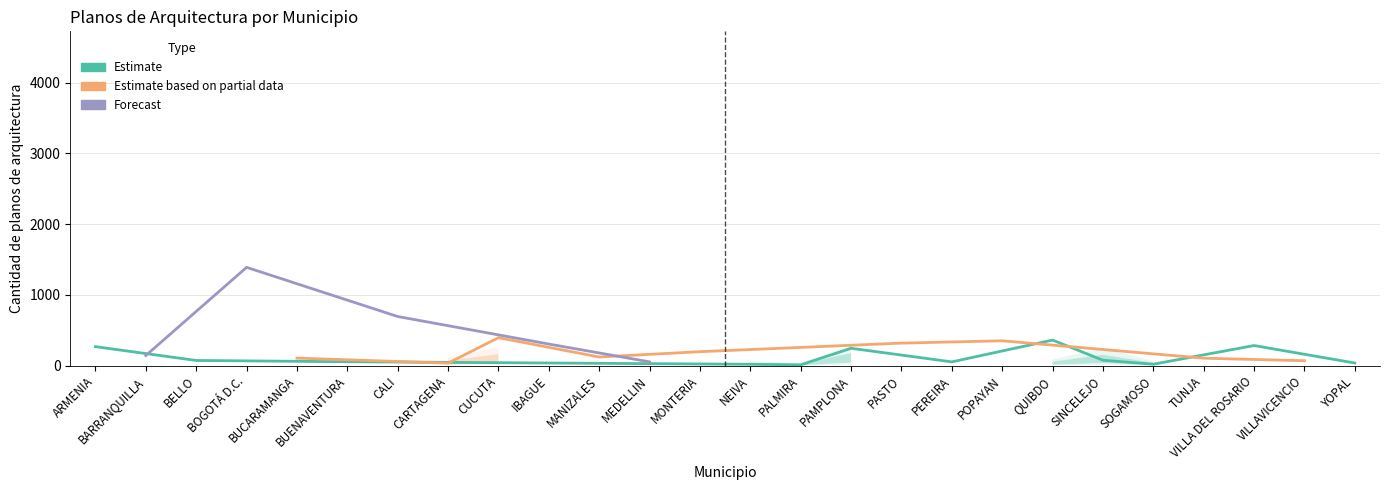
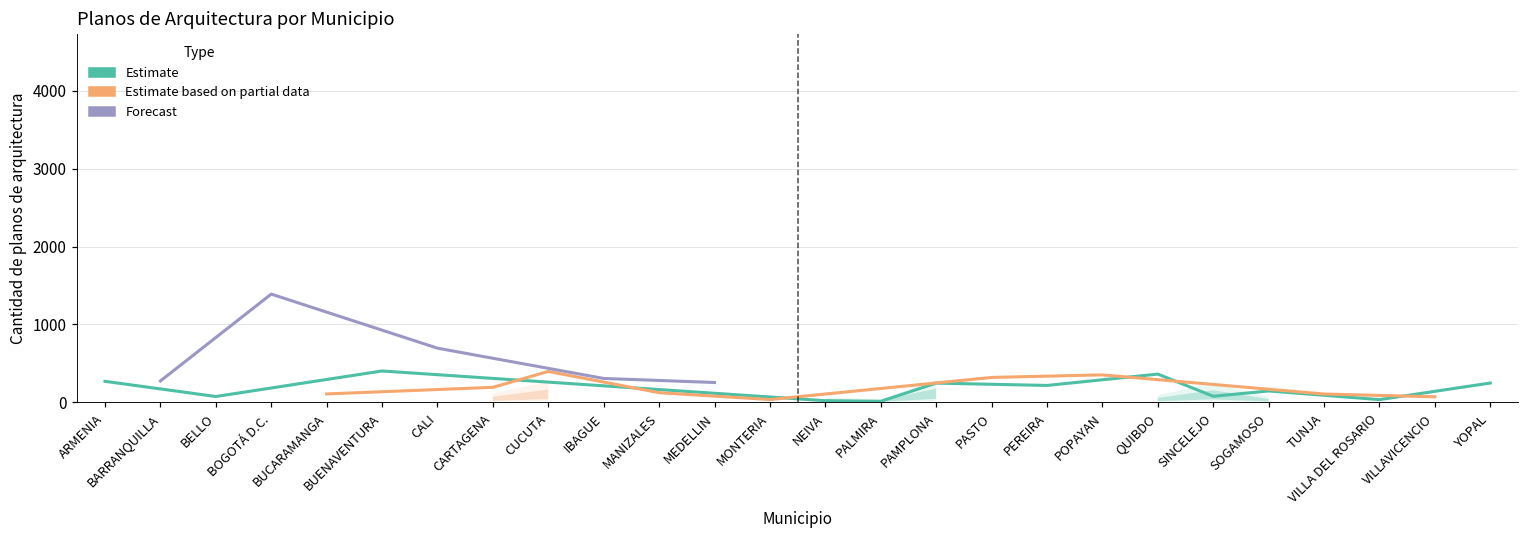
  {
    "Estimate": {
      "ARMENIA": 300,
      "BELLO": 100,
-     "BUENAVENTURA": 100,
+     "BUENAVENTURA": 400,
      "NEIVA": 0,
      "PALMIRA": 0,
      "PAMPLONA": 200,
-     "PEREIRA": 100,
+     "PEREIRA": 200,
      "QUIBDO": 400,
      "SINCELEJO": 100,
-     "SOGAMOSO": 0,
-     "VILLA DEL ROSARIO": 300,
-     "YOPAL": 0
+     "SOGAMOSO": 100,
+     "VILLA DEL ROSARIO": 0,
+     "YOPAL": 200
    },
    "Estimate based on partial data": {
      "BUCARAMANGA": 100,
-     "CARTAGENA": 0,
+     "CARTAGENA": 200,
      "CUCUTA": 400,
      "MANIZALES": 100,
-     "MONTERIA": 200,
+     "MONTERIA": 0,
      "PASTO": 300,
      "POPAYAN": 400,
      "TUNJA": 100,
      "VILLAVICENCIO": 100
    },
    "Forecast": {
-     "BARRANQUILLA": 100,
+     "BARRANQUILLA": 300,
      "BOGOTÁ D.C.": 1400,
      "CALI": 700,
      "IBAGUE": 300,
-     "MEDELLIN": 100
+     "MEDELLIN": 300
    }
  }
